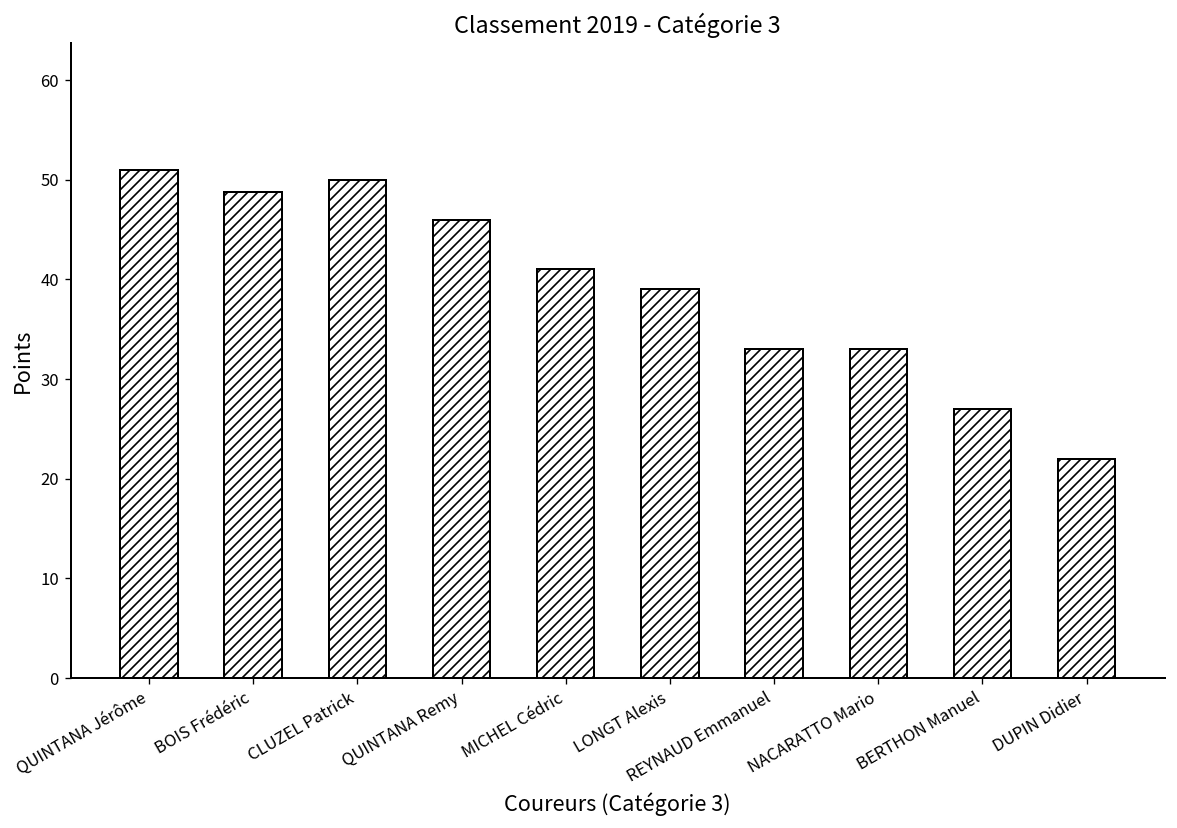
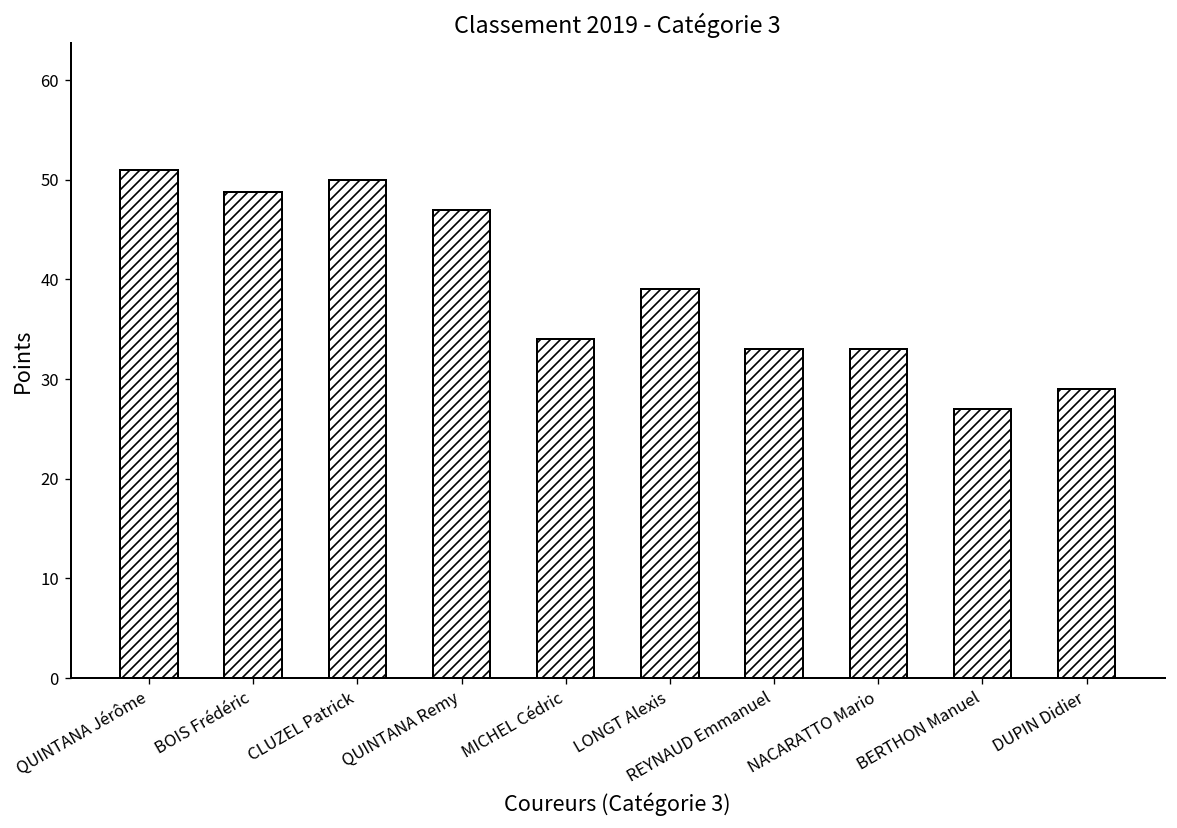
  {
    "QUINTANA Jérôme": 51,
    "BOIS Frédéric": 49,
    "CLUZEL Patrick": 50,
-   "QUINTANA Remy": 46,
-   "MICHEL Cédric": 41,
+   "QUINTANA Remy": 47,
+   "MICHEL Cédric": 34,
    "LONGT Alexis": 39,
    "REYNAUD Emmanuel": 33,
    "NACARATTO Mario": 33,
    "BERTHON Manuel": 27,
-   "DUPIN Didier": 22
+   "DUPIN Didier": 29
  }
